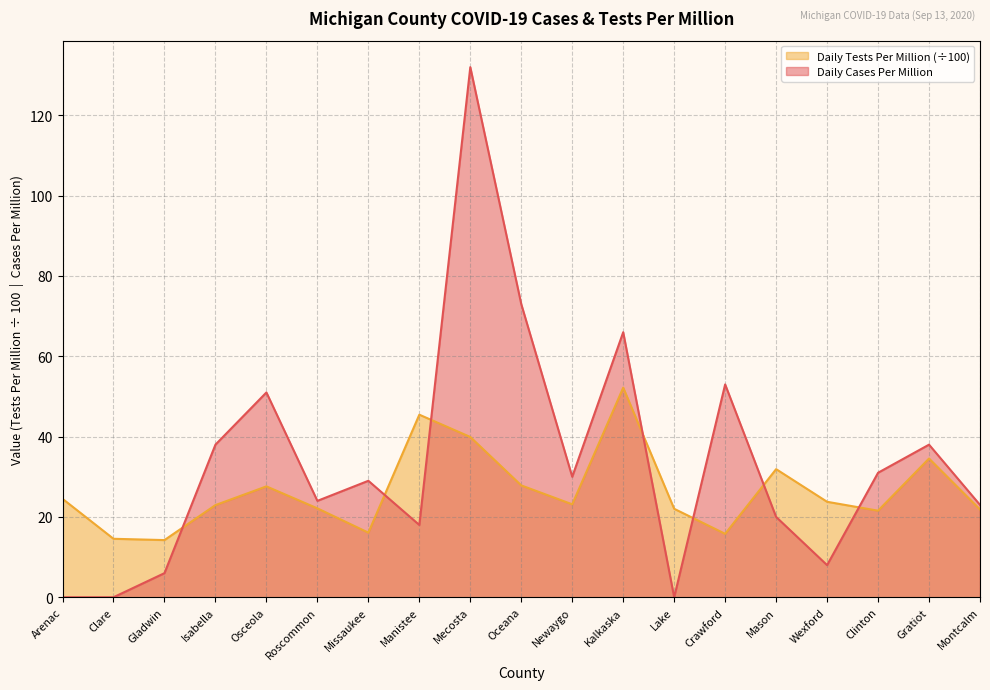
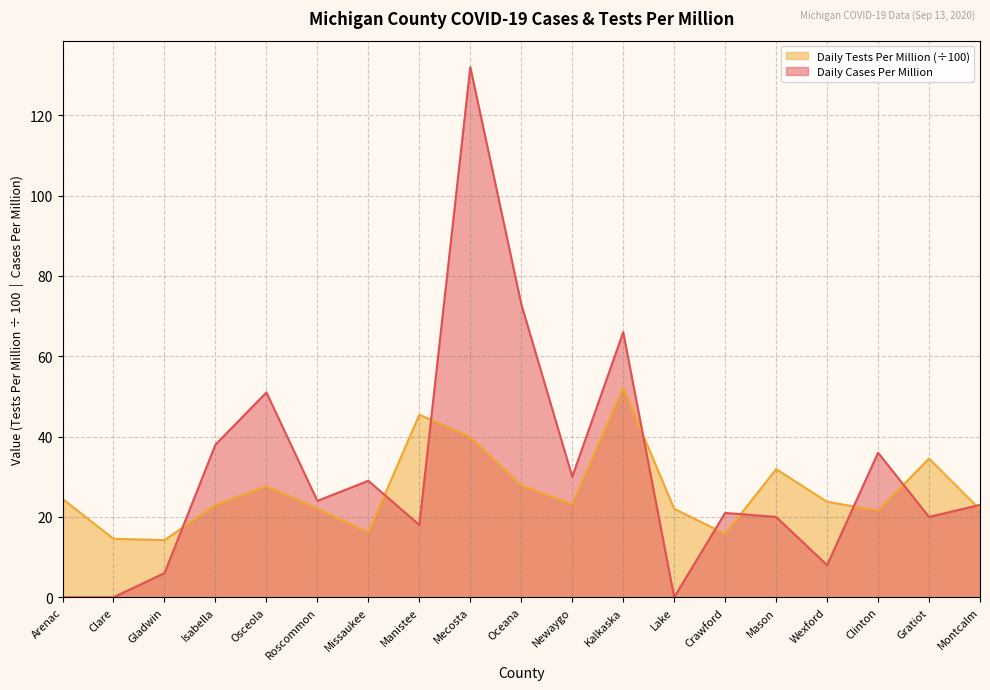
  {
    "Daily Tests Per Million (÷100)": {
      "Arenac": 25,
      "Clare": 15,
      "Gladwin": 14,
      "Isabella": 23,
      "Osceola": 28,
      "Roscommon": 22,
      "Missaukee": 16,
      "Manistee": 45,
      "Mecosta": 40,
      "Oceana": 28,
      "Newaygo": 23,
      "Kalkaska": 52,
      "Lake": 22,
      "Crawford": 16,
      "Mason": 32,
      "Wexford": 24,
      "Clinton": 22,
      "Gratiot": 35,
      "Montcalm": 22
    },
    "Daily Cases Per Million": {
      "Arenac": 0,
      "Clare": 0,
      "Gladwin": 6,
      "Isabella": 38,
      "Osceola": 51,
      "Roscommon": 24,
      "Missaukee": 29,
      "Manistee": 18,
      "Mecosta": 132,
      "Oceana": 73,
      "Newaygo": 30,
      "Kalkaska": 66,
      "Lake": 0,
-     "Crawford": 53,
+     "Crawford": 21,
      "Mason": 20,
      "Wexford": 8,
-     "Clinton": 31,
-     "Gratiot": 38,
+     "Clinton": 36,
+     "Gratiot": 20,
      "Montcalm": 23
    }
  }
